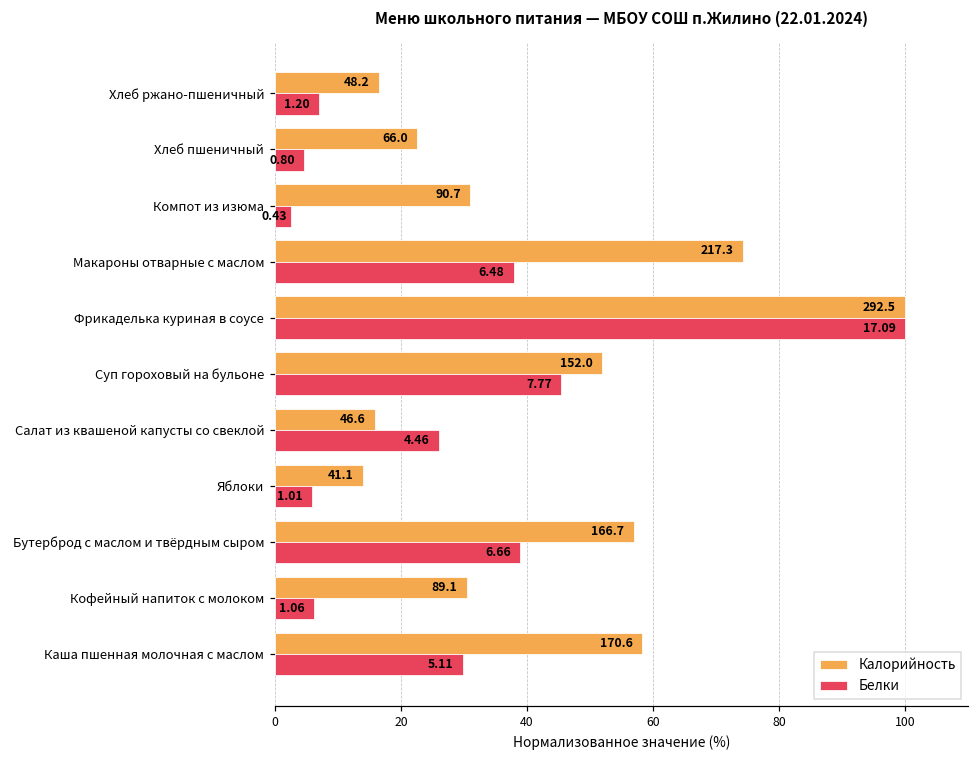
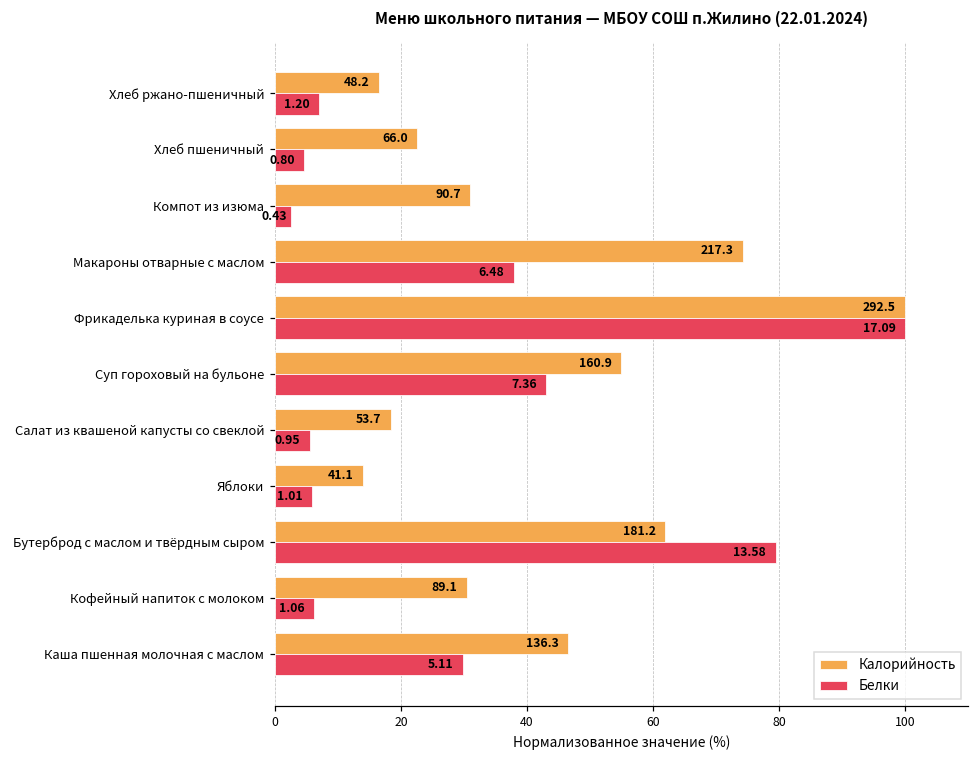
  {
    "Калорийность": {
-     "Суп гороховый на бульоне": 152.0,
-     "Салат из квашеной капусты со свеклой": 46.6,
-     "Бутерброд с маслом и твёрдным сыром": 166.7,
-     "Каша пшенная молочная с маслом": 170.6
+     "Суп гороховый на бульоне": 160.9,
+     "Салат из квашеной капусты со свеклой": 53.7,
+     "Бутерброд с маслом и твёрдным сыром": 181.2,
+     "Каша пшенная молочная с маслом": 136.3
    },
    "Белки": {
-     "Суп гороховый на бульоне": 7.77,
-     "Салат из квашеной капусты со свеклой": 4.46,
-     "Бутерброд с маслом и твёрдным сыром": 6.66
+     "Суп гороховый на бульоне": 7.36,
+     "Салат из квашеной капусты со свеклой": 0.95,
+     "Бутерброд с маслом и твёрдным сыром": 13.58
    }
  }
